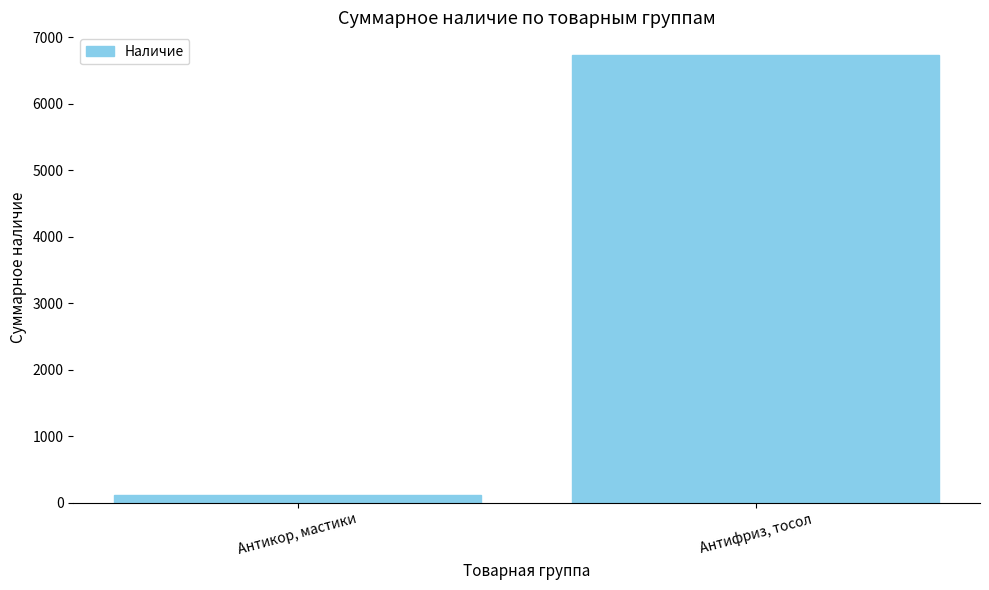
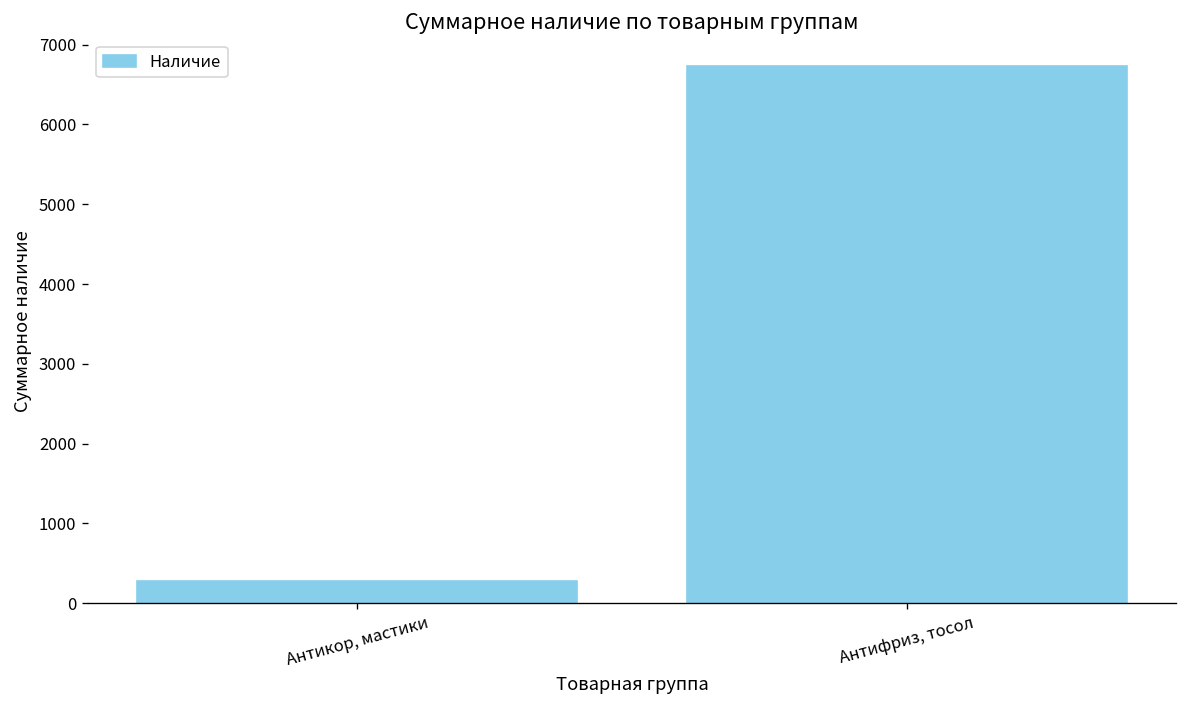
  {
-   "Антикор, мастики": 100,
+   "Антикор, мастики": 300,
    "Антифриз, тосол": 6700
  }
